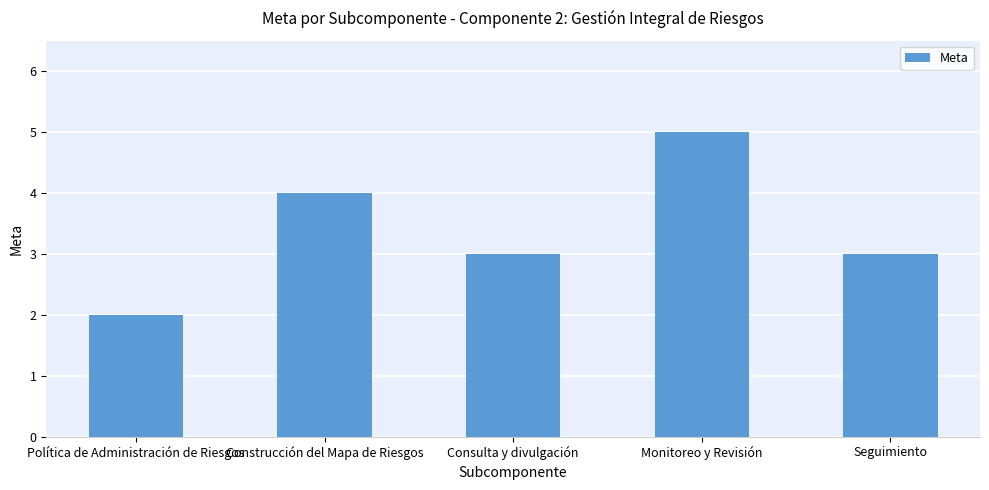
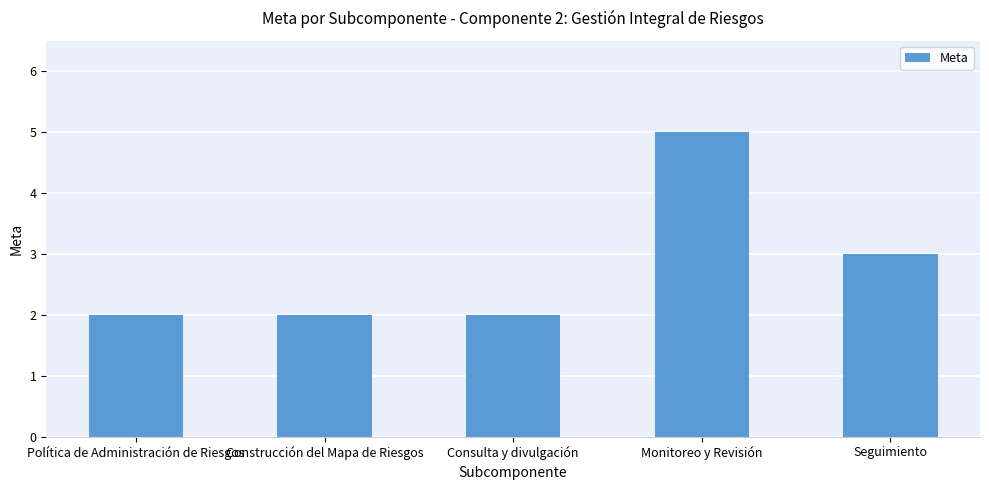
  {
    "Política de Administración de Riesgos": 2,
-   "Construcción del Mapa de Riesgos": 4,
-   "Consulta y divulgación": 3,
+   "Construcción del Mapa de Riesgos": 2,
+   "Consulta y divulgación": 2,
    "Monitoreo y Revisión": 5,
    "Seguimiento": 3
  }
